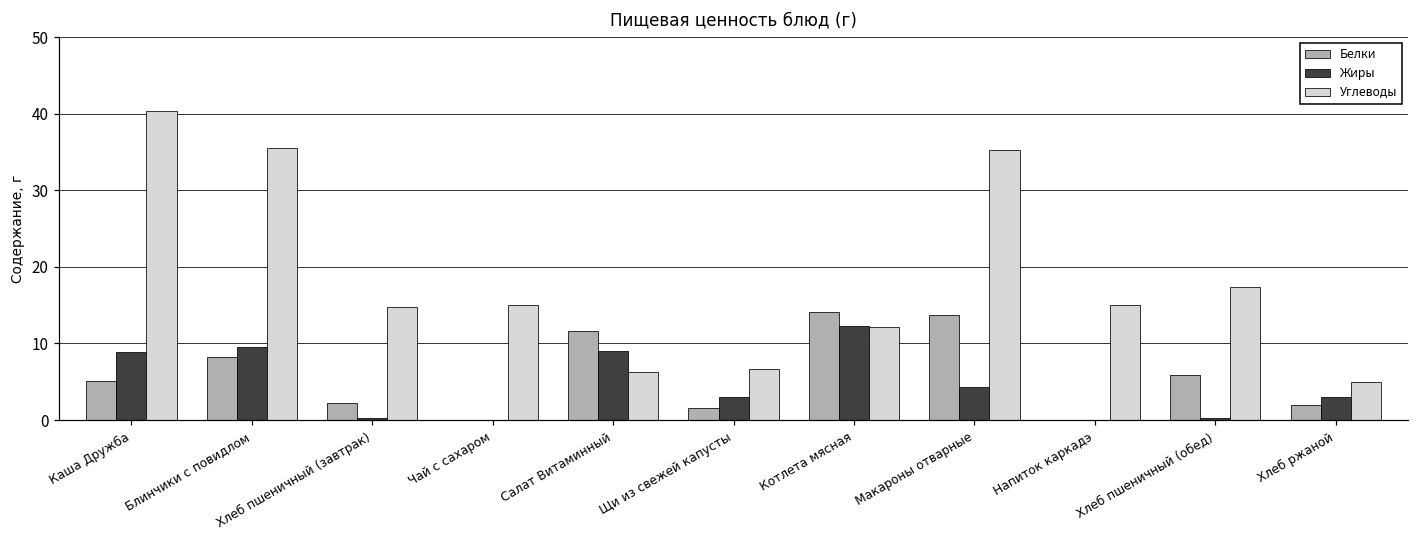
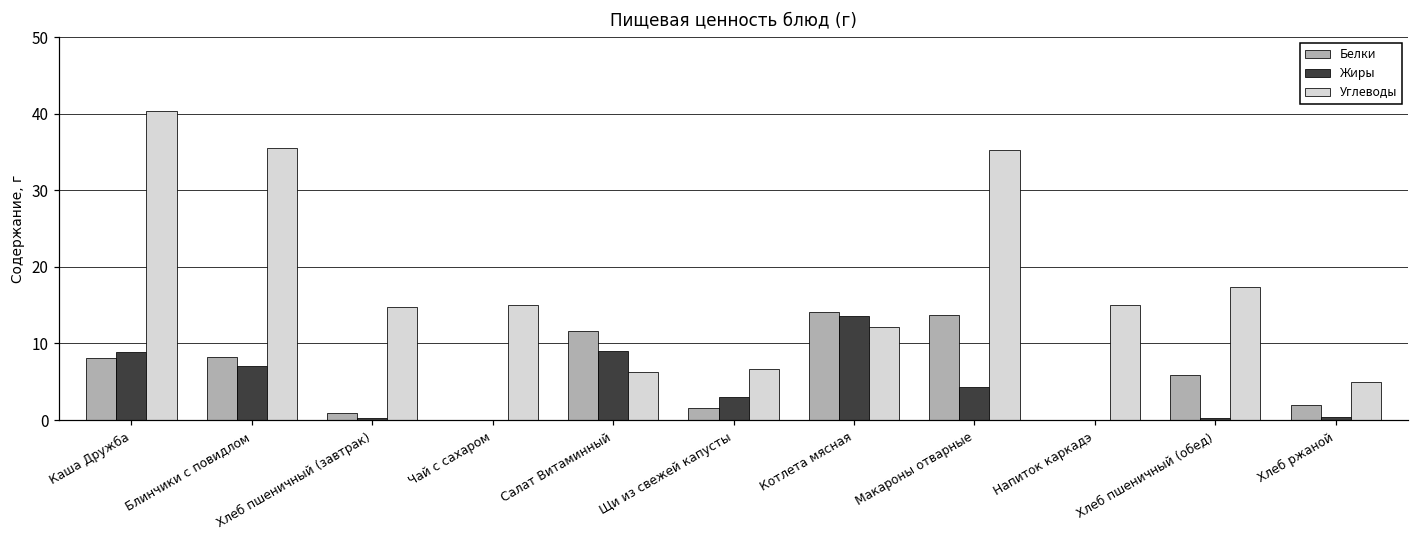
  {
    "Белки": {
-     "Каша Дружба": 5,
+     "Каша Дружба": 8,
      "Блинчики с повидлом": 8,
-     "Хлеб пшеничный (завтрак)": 2,
+     "Хлеб пшеничный (завтрак)": 1,
      "Чай с сахаром": 0,
      "Салат Витаминный": 12,
      "Щи из свежей капусты": 2,
      "Котлета мясная": 14,
      "Макароны отварные": 14,
      "Напиток каркадэ": 0,
      "Хлеб пшеничный (обед)": 6,
      "Хлеб ржаной": 2
    },
    "Жиры": {
      "Каша Дружба": 9,
-     "Блинчики с повидлом": 10,
+     "Блинчики с повидлом": 7,
      "Чай с сахаром": 0,
      "Салат Витаминный": 9,
      "Щи из свежей капусты": 3,
-     "Котлета мясная": 12,
+     "Котлета мясная": 14,
      "Макароны отварные": 4,
      "Напиток каркадэ": 0,
-     "Хлеб ржаной": 3
+     "Хлеб ржаной": 0
    },
    "Углеводы": {
      "Каша Дружба": 40,
      "Блинчики с повидлом": 35,
      "Хлеб пшеничный (завтрак)": 15,
      "Чай с сахаром": 15,
      "Салат Витаминный": 6,
      "Щи из свежей капусты": 7,
      "Котлета мясная": 12,
      "Макароны отварные": 35,
      "Напиток каркадэ": 15,
      "Хлеб пшеничный (обед)": 17,
      "Хлеб ржаной": 5
    }
  }
